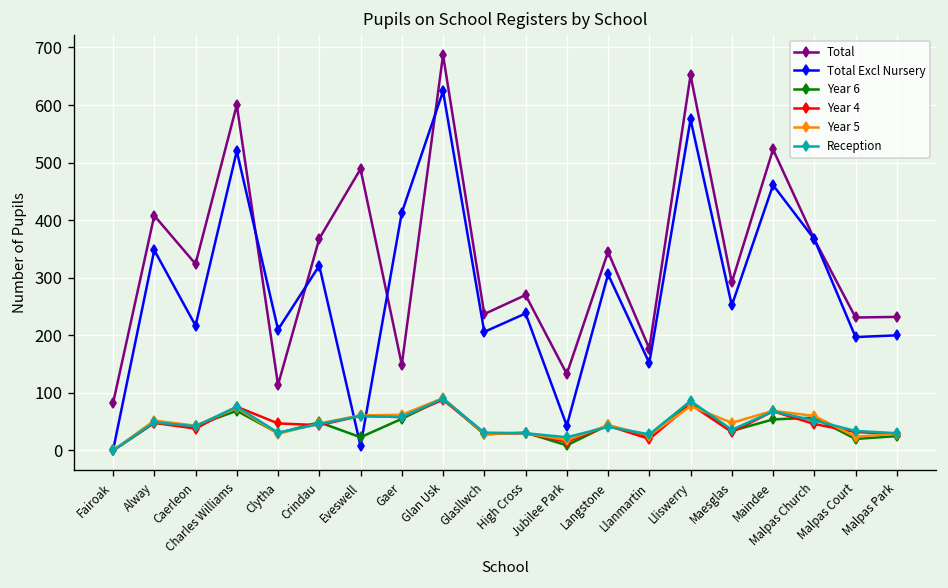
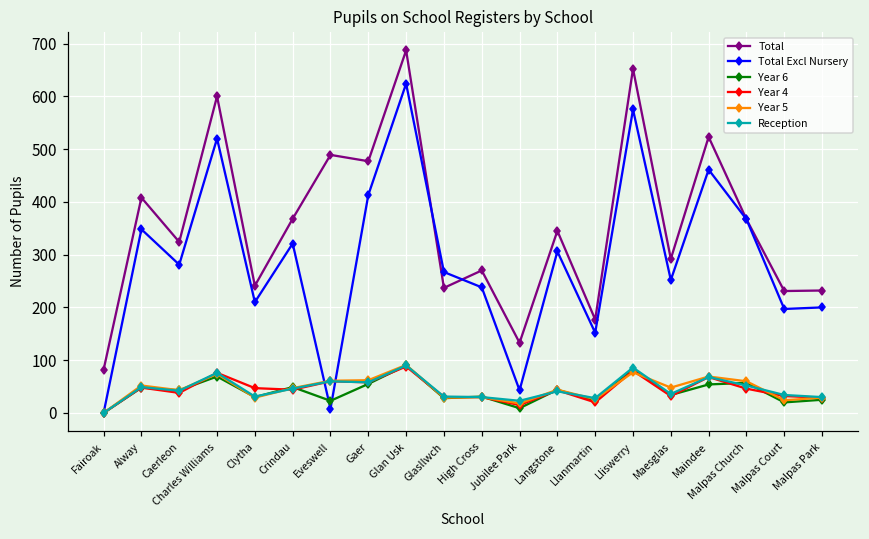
  {
    "Total": {
      "Fairoak": 80,
      "Alway": 410,
      "Caerleon": 320,
      "Charles Williams": 600,
-     "Clytha": 110,
+     "Clytha": 240,
      "Crindau": 370,
      "Eveswell": 490,
-     "Gaer": 150,
+     "Gaer": 480,
      "Glan Usk": 690,
      "Glasllwch": 240,
      "High Cross": 270,
      "Jubilee Park": 130,
      "Langstone": 350,
      "Llanmartin": 180,
      "Lliswerry": 650,
      "Maesglas": 290,
      "Maindee": 520,
      "Malpas Court": 230,
      "Malpas Park": 230
    },
    "Total Excl Nursery": {
      "Alway": 350,
-     "Caerleon": 220,
+     "Caerleon": 280,
      "Charles Williams": 520,
      "Clytha": 210,
      "Crindau": 320,
      "Eveswell": 10,
      "Gaer": 410,
      "Glan Usk": 620,
-     "Glasllwch": 210,
+     "Glasllwch": 270,
      "High Cross": 240,
      "Jubilee Park": 40,
      "Langstone": 310,
      "Llanmartin": 150,
      "Lliswerry": 580,
      "Maesglas": 250,
      "Maindee": 460,
      "Malpas Court": 200,
      "Malpas Park": 200
    },
    "Year 6": {
      "Eveswell": 20,
      "Jubilee Park": 10,
      "Maindee": 50
    },
    "Year 4": {
      "Clytha": 50,
      "Malpas Church": 50
    },
    "Year 5": {
      "Maesglas": 50
    }
  }
